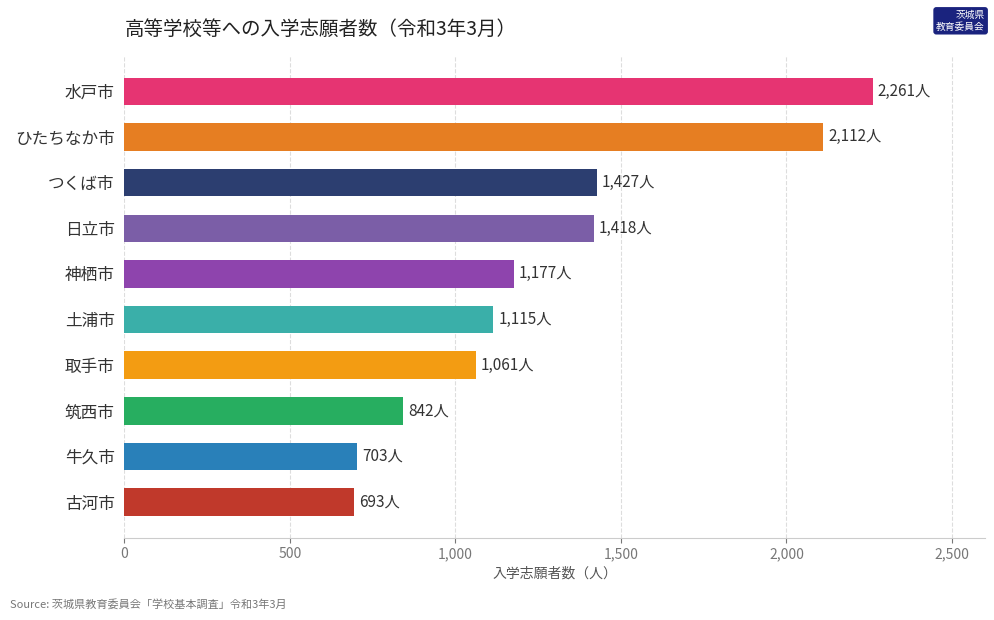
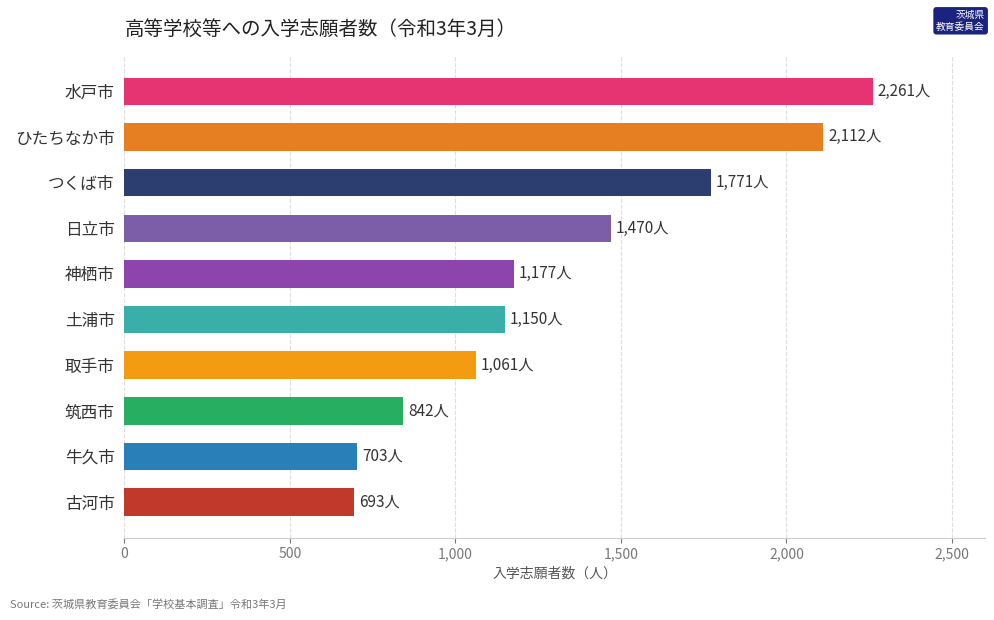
  {
    "水戸市": "2,261人",
    "ひたちなか市": "2,112人",
-   "つくば市": "1,427人",
-   "日立市": "1,418人",
+   "つくば市": "1,771人",
+   "日立市": "1,470人",
    "神栖市": "1,177人",
-   "土浦市": "1,115人",
+   "土浦市": "1,150人",
    "取手市": "1,061人",
    "筑西市": "842人",
    "牛久市": "703人",
    "古河市": "693人"
  }
